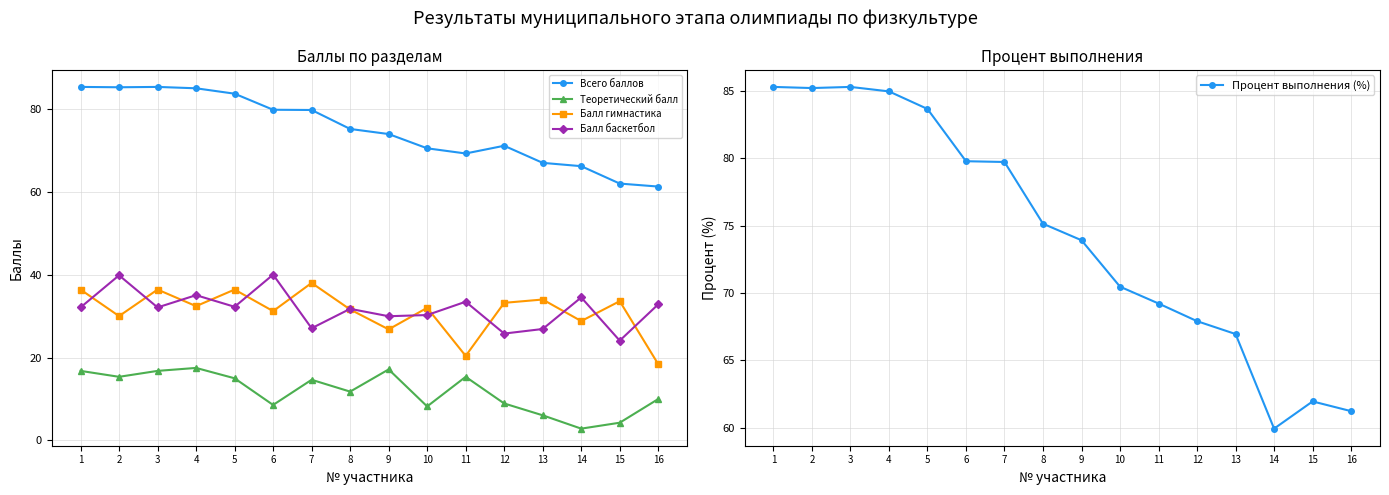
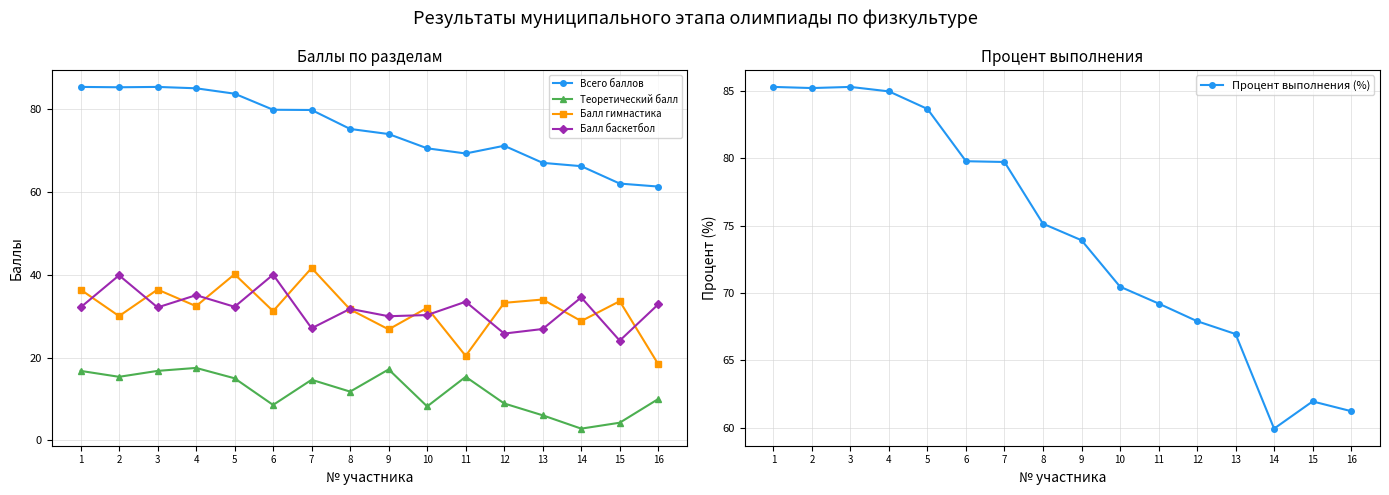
  {
    "Баллы по разделам": {
      "Всего баллов": {
        "1": 85,
        "2": 85,
        "3": 85,
        "4": 85,
        "5": 84,
        "6": 80,
        "7": 80,
        "8": 75,
        "9": 74,
        "10": 70,
        "11": 69,
        "12": 71,
        "13": 67,
        "14": 66,
        "15": 62,
        "16": 61
      },
      "Теоретический балл": {
        "1": 17,
        "2": 15,
        "3": 17,
        "4": 18,
        "5": 15,
        "6": 9,
        "7": 15,
        "8": 12,
        "9": 17,
        "10": 8,
        "11": 15,
        "12": 9,
        "13": 6,
        "14": 3,
        "15": 4,
        "16": 10
      },
      "Балл гимнастика": {
        "1": 36,
        "2": 30,
        "3": 36,
        "4": 32,
-       "5": 36,
+       "5": 40,
        "6": 31,
-       "7": 38,
+       "7": 42,
        "9": 27,
        "10": 32,
        "11": 20,
        "12": 33,
        "13": 34,
        "14": 29,
        "15": 34,
        "16": 18
      },
      "Балл баскетбол": {
        "1": 32,
        "2": 40,
        "3": 32,
        "4": 35,
        "5": 32,
        "6": 40,
        "7": 27,
        "9": 30,
        "10": 30,
        "11": 33,
        "12": 26,
        "13": 27,
        "14": 35,
        "15": 24,
        "16": 33
      }
    },
    "Процент выполнения": {
      "1": 85.3,
      "2": 85.2,
      "3": 85.3,
      "4": 84.9,
      "5": 83.6,
      "6": 79.8,
      "7": 79.7,
      "8": 75.1,
      "9": 73.9,
      "10": 70.5,
      "11": 69.2,
      "12": 67.9,
      "13": 67.0,
      "14": 59.9,
      "15": 62.0,
      "16": 61.2
    }
  }
